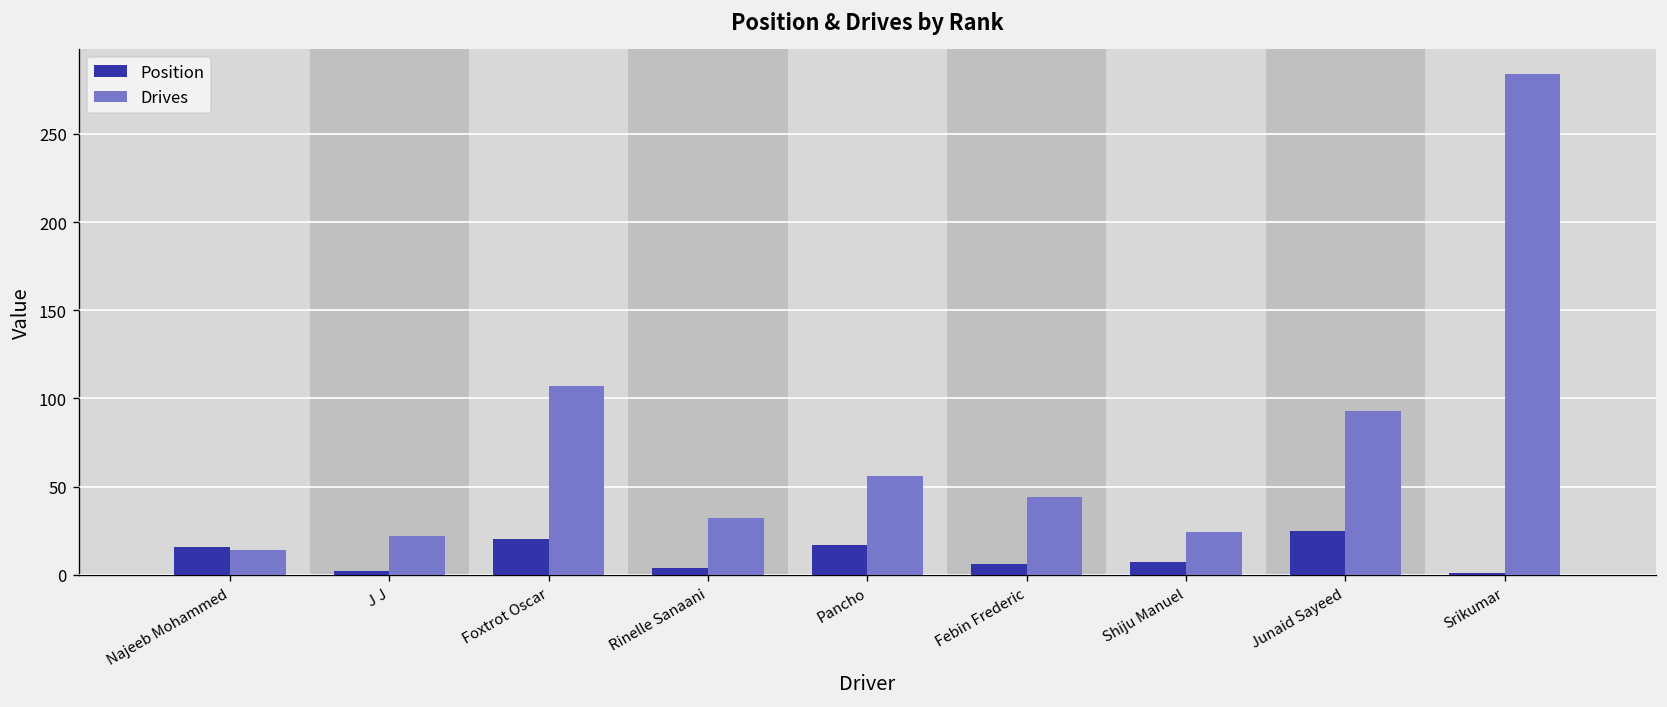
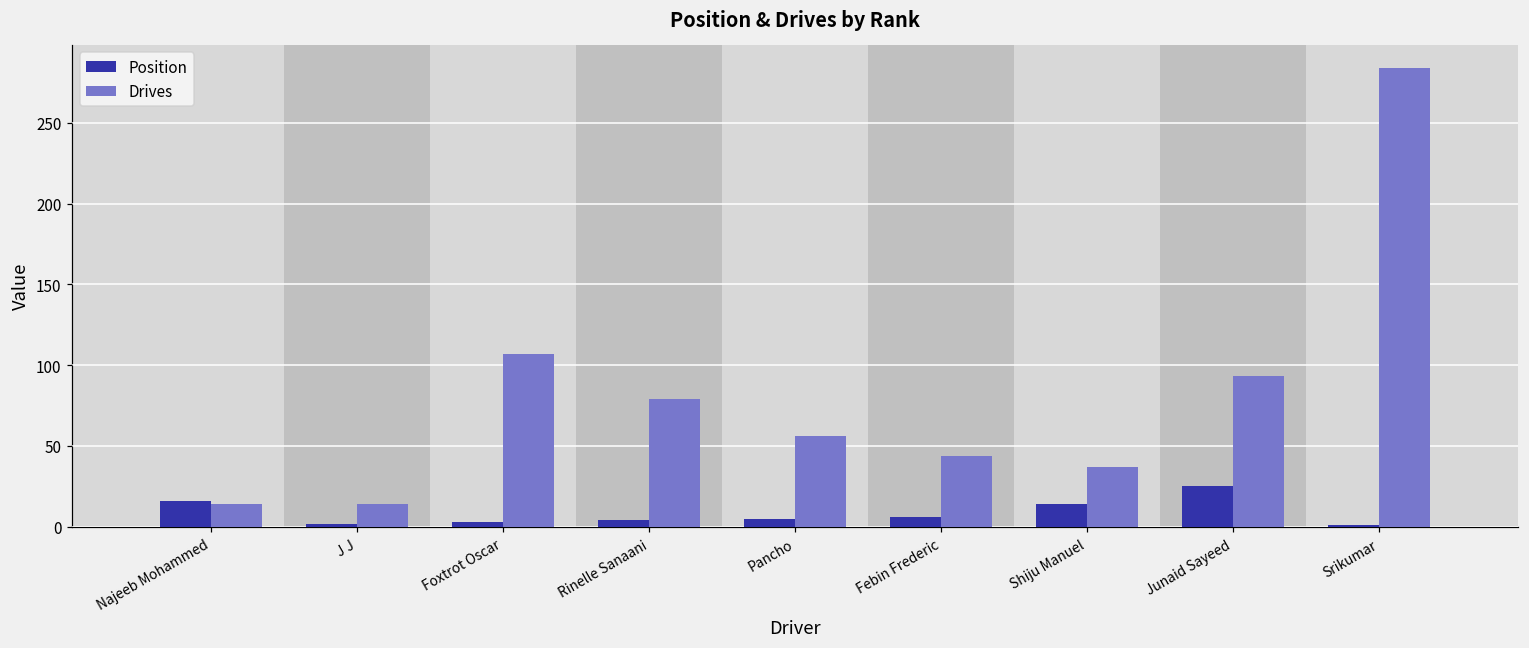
  {
    "Position": {
      "Najeeb Mohammed": 16,
      "J J": 2,
-     "Foxtrot Oscar": 20,
+     "Foxtrot Oscar": 3,
      "Rinelle Sanaani": 4,
-     "Pancho": 17,
+     "Pancho": 5,
      "Febin Frederic": 6,
-     "Shiju Manuel": 7,
+     "Shiju Manuel": 14,
      "Junaid Sayeed": 25
    },
    "Drives": {
      "Najeeb Mohammed": 14,
-     "J J": 22,
+     "J J": 14,
      "Foxtrot Oscar": 107,
-     "Rinelle Sanaani": 32,
+     "Rinelle Sanaani": 79,
      "Pancho": 56,
      "Febin Frederic": 44,
-     "Shiju Manuel": 24,
+     "Shiju Manuel": 37,
      "Junaid Sayeed": 93,
      "Srikumar": 284
    }
  }
